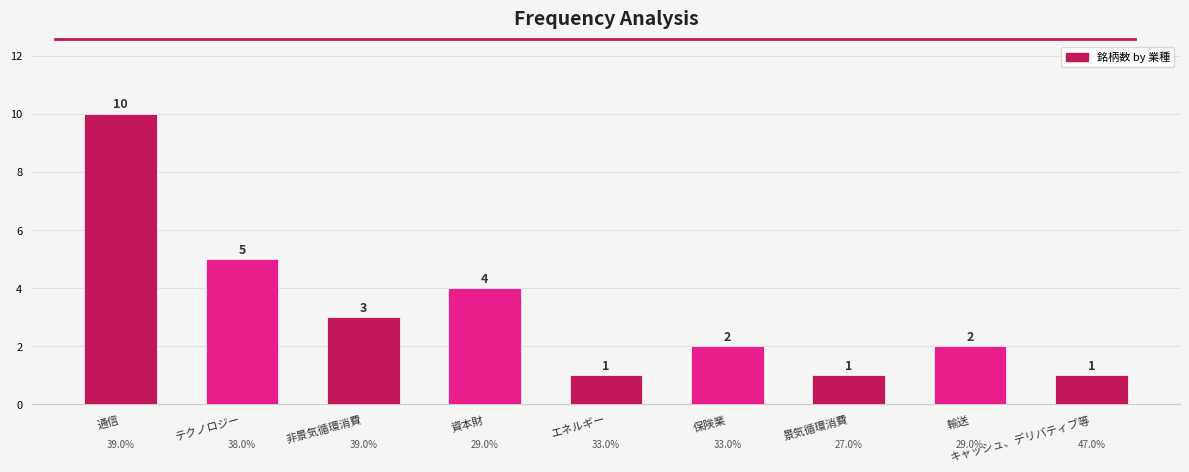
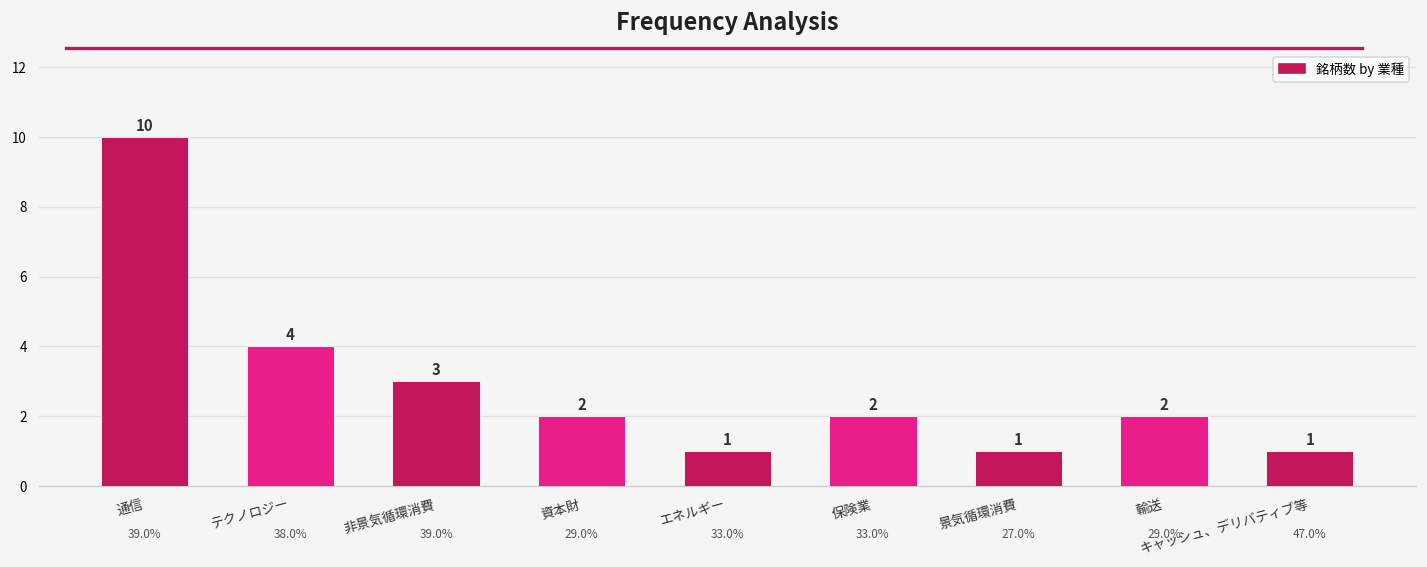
  {
    "通信": 10,
-   "テクノロジー": 5,
+   "テクノロジー": 4,
    "非景気循環消費": 3,
-   "資本財": 4,
+   "資本財": 2,
    "エネルギー": 1,
    "保険業": 2,
    "景気循環消費": 1,
    "輸送": 2,
    "キャッシュ、デリバティブ等": 1
  }
